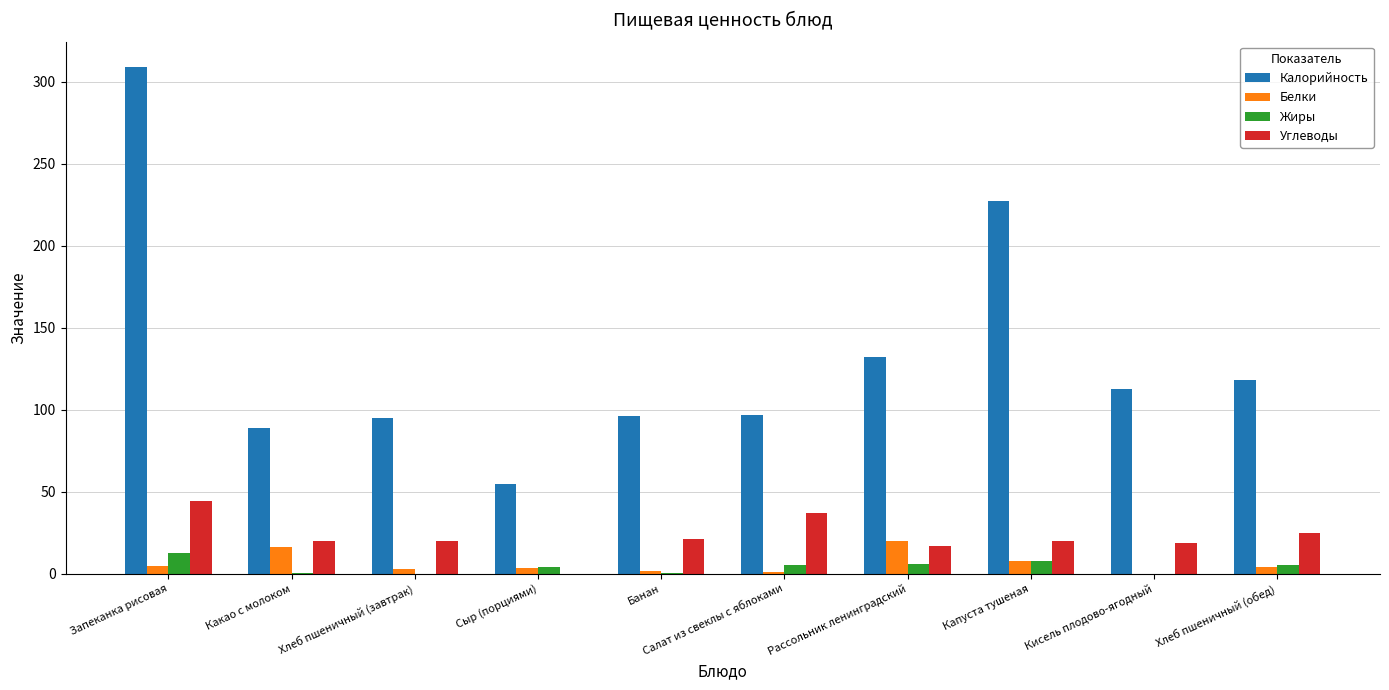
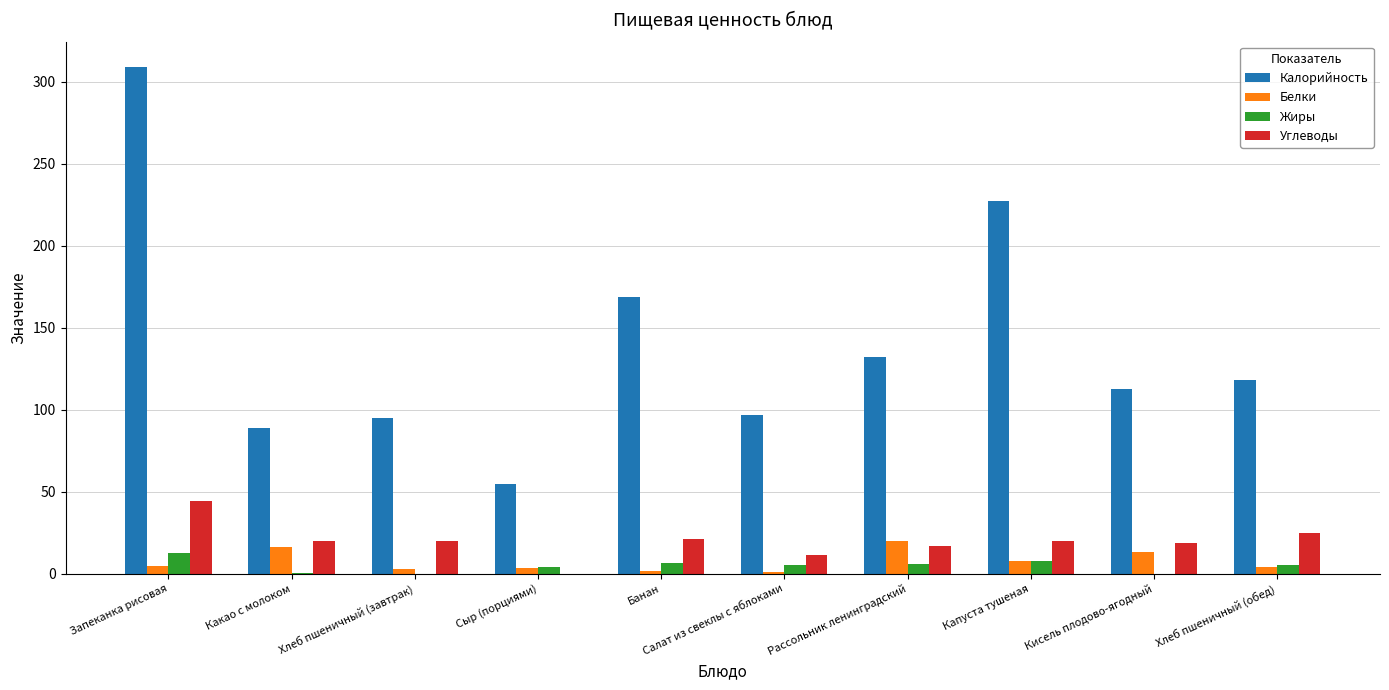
  {
    "Калорийность": {
      "Запеканка рисовая": 309,
      "Какао с молоком": 89,
      "Хлеб пшеничный (завтрак)": 95,
      "Сыр (порциями)": 55,
-     "Банан": 96,
+     "Банан": 168,
      "Салат из свеклы с яблоками": 97,
      "Рассольник ленинградский": 132,
      "Капуста тушеная": 227,
      "Кисель плодово-ягодный": 113,
      "Хлеб пшеничный (обед)": 118
    },
    "Белки": {
      "Запеканка рисовая": 5,
      "Какао с молоком": 16,
      "Хлеб пшеничный (завтрак)": 3,
      "Сыр (порциями)": 4,
      "Рассольник ленинградский": 20,
      "Капуста тушеная": 8,
-     "Кисель плодово-ягодный": 0,
+     "Кисель плодово-ягодный": 13,
      "Хлеб пшеничный (обед)": 4
    },
    "Жиры": {
      "Запеканка рисовая": 13,
      "Хлеб пшеничный (завтрак)": 0,
      "Сыр (порциями)": 4,
-     "Банан": 1,
+     "Банан": 7,
      "Салат из свеклы с яблоками": 5,
      "Рассольник ленинградский": 6,
      "Капуста тушеная": 8,
      "Кисель плодово-ягодный": 0,
      "Хлеб пшеничный (обед)": 5
    },
    "Углеводы": {
      "Запеканка рисовая": 44,
      "Какао с молоком": 20,
      "Хлеб пшеничный (завтрак)": 20,
      "Сыр (порциями)": 0,
      "Банан": 21,
-     "Салат из свеклы с яблоками": 37,
+     "Салат из свеклы с яблоками": 11,
      "Рассольник ленинградский": 17,
      "Капуста тушеная": 20,
      "Кисель плодово-ягодный": 19,
      "Хлеб пшеничный (обед)": 25
    }
  }
